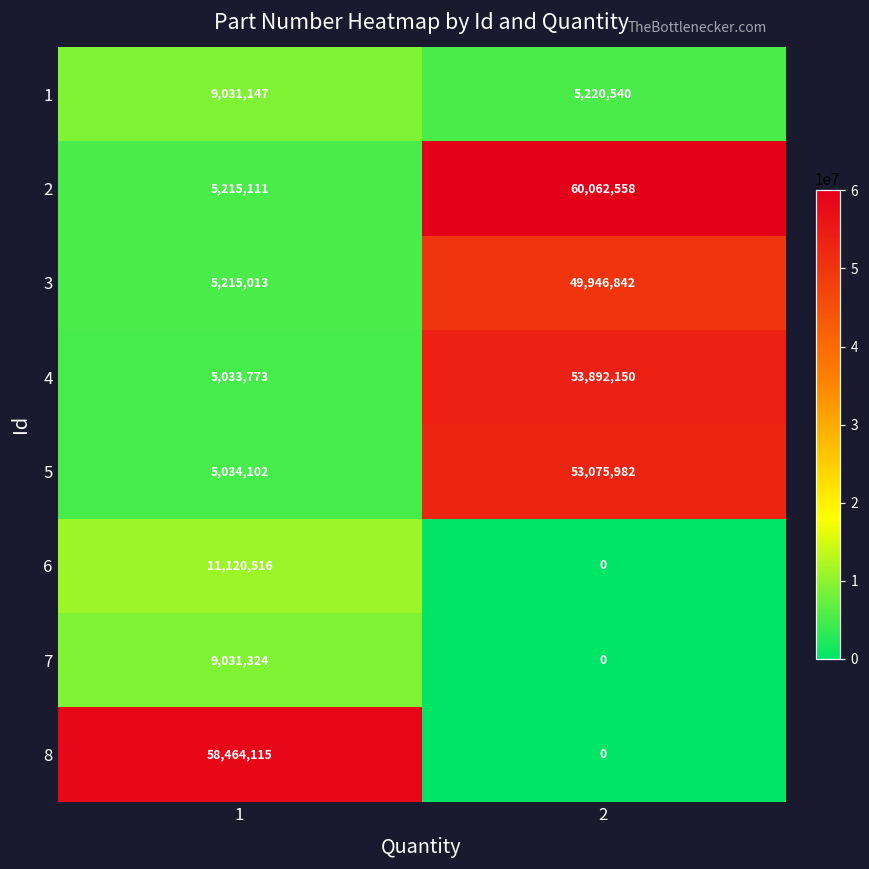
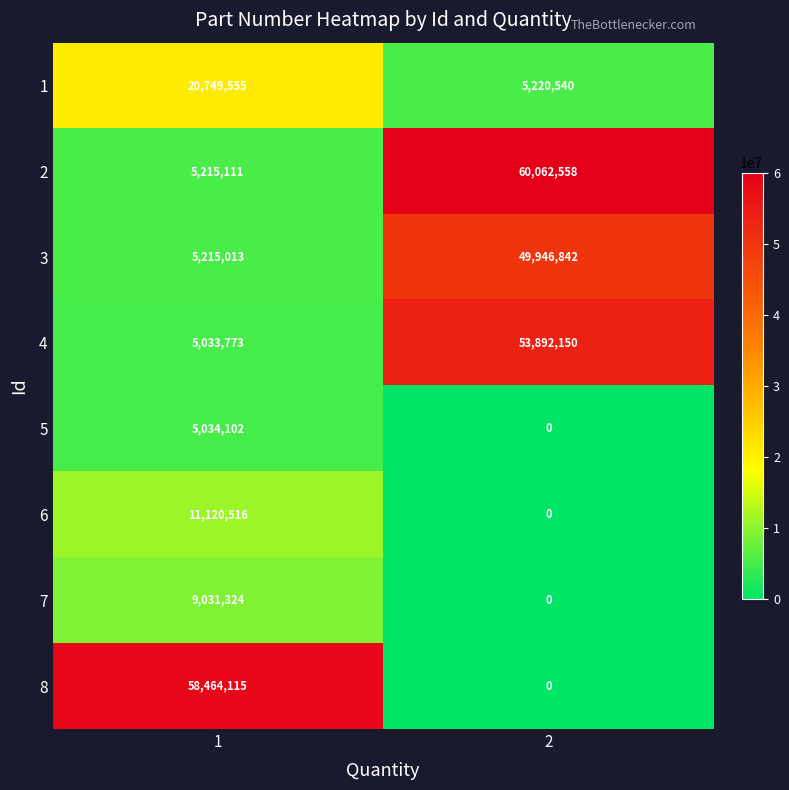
  {
    "1": {
-     "1": "9,031,147",
+     "1": "20,749,555",
      "2": "5,220,540"
    },
    "2": {
      "1": "5,215,111",
      "2": "60,062,558"
    },
    "3": {
      "1": "5,215,013",
      "2": "49,946,842"
    },
    "4": {
      "1": "5,033,773",
      "2": "53,892,150"
    },
    "5": {
      "1": "5,034,102",
-     "2": "53,075,982"
+     "2": "0"
    },
    "6": {
      "1": "11,120,516",
      "2": "0"
    },
    "7": {
      "1": "9,031,324",
      "2": "0"
    },
    "8": {
      "1": "58,464,115",
      "2": "0"
    }
  }
